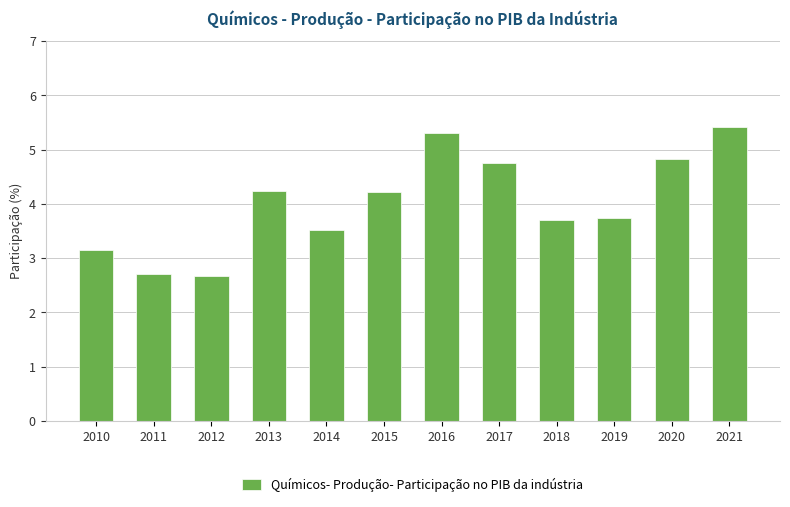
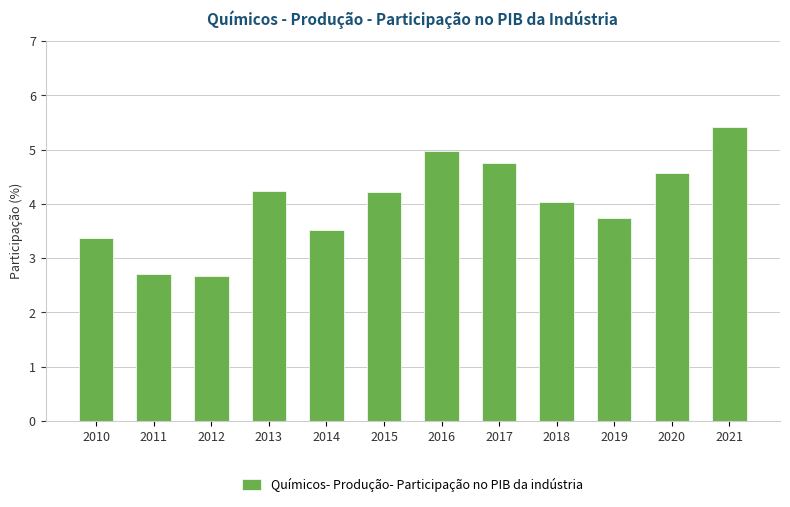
  {
-   "2010": 3.2,
+   "2010": 3.4,
    "2011": 2.7,
    "2012": 2.7,
    "2013": 4.2,
    "2014": 3.5,
    "2015": 4.2,
-   "2016": 5.3,
+   "2016": 5.0,
    "2017": 4.8,
-   "2018": 3.7,
+   "2018": 4.0,
    "2019": 3.7,
-   "2020": 4.8,
+   "2020": 4.6,
    "2021": 5.4
  }
